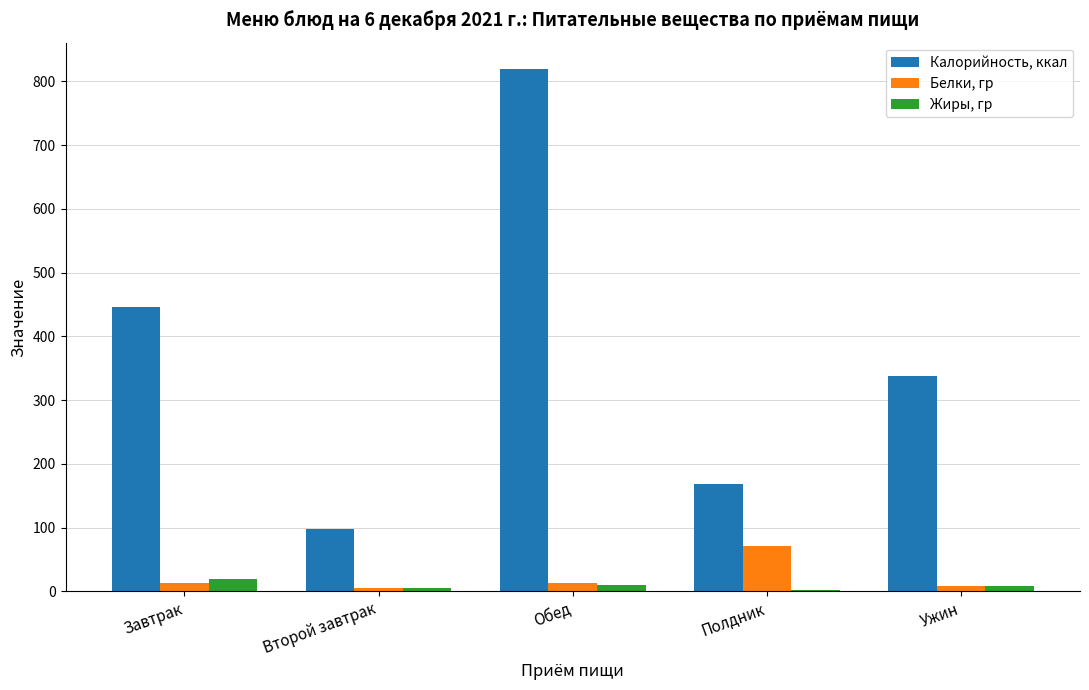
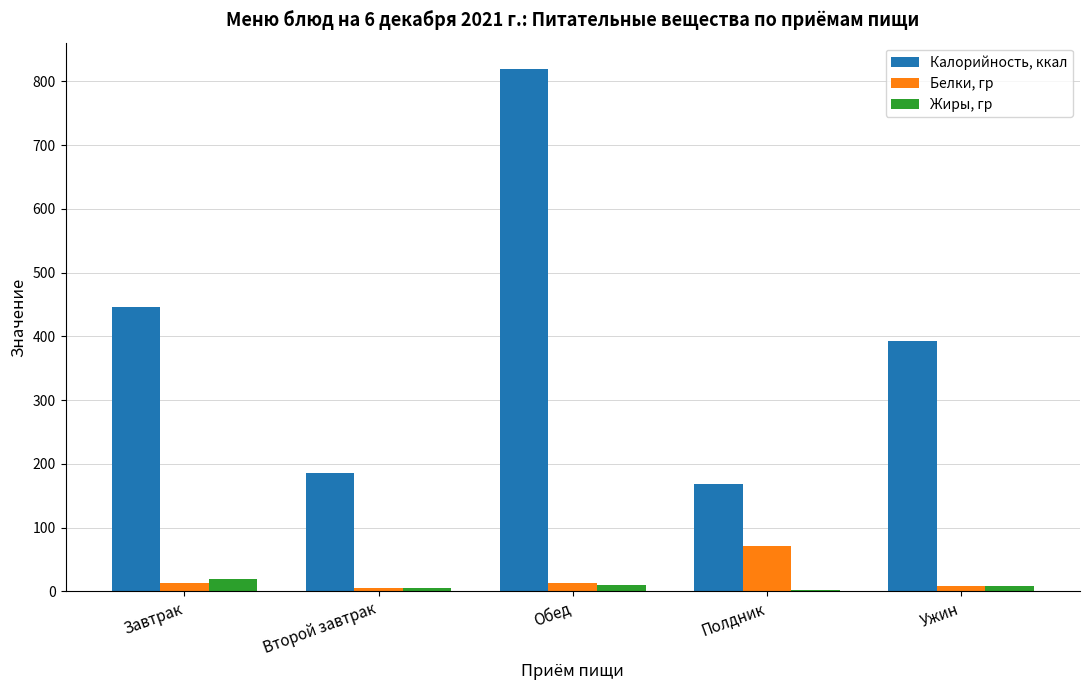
  {
    "Калорийность, ккал": {
      "Завтрак": 450,
-     "Второй завтрак": 100,
+     "Второй завтрак": 190,
      "Обед": 820,
      "Полдник": 170,
-     "Ужин": 340
+     "Ужин": 390
    },
    "Белки, гр": {
      "Завтрак": 10,
      "Второй завтрак": 10,
      "Обед": 10,
      "Полдник": 70,
      "Ужин": 10
    },
    "Жиры, гр": {
      "Завтрак": 20,
      "Второй завтрак": 10,
      "Обед": 10,
      "Ужин": 10
    }
  }
